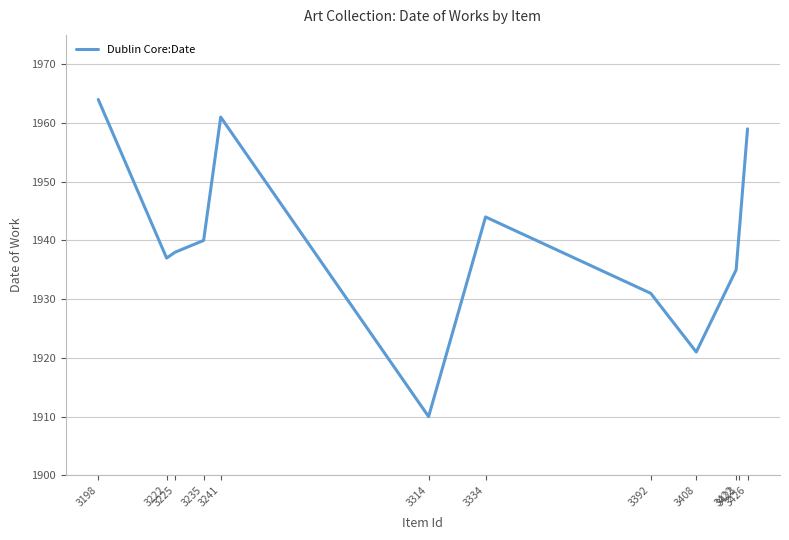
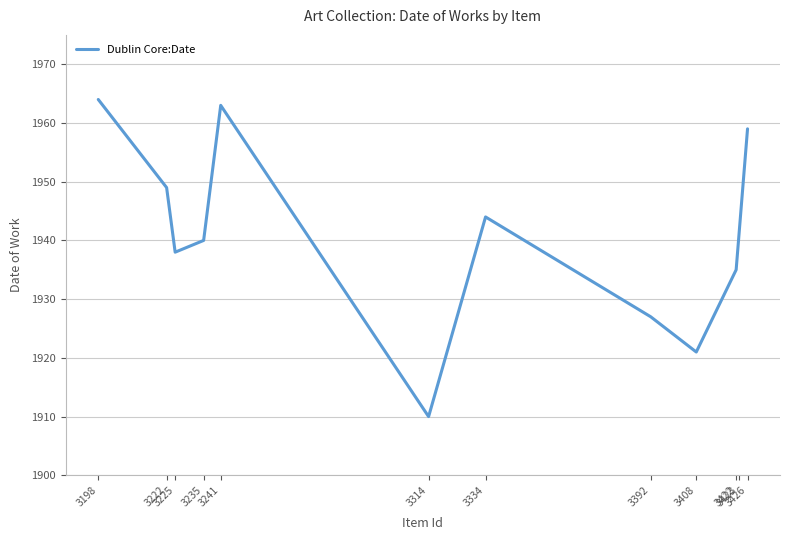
  {
    "3198": 1964,
-   "3222": 1937,
+   "3222": 1949,
    "3225": 1938,
    "3235": 1940,
-   "3241": 1961,
+   "3241": 1963,
    "3314": 1910,
    "3334": 1944,
-   "3392": 1931,
+   "3392": 1927,
    "3408": 1921,
    "3422": 1935,
    "3423": 1941,
    "3426": 1959
  }
